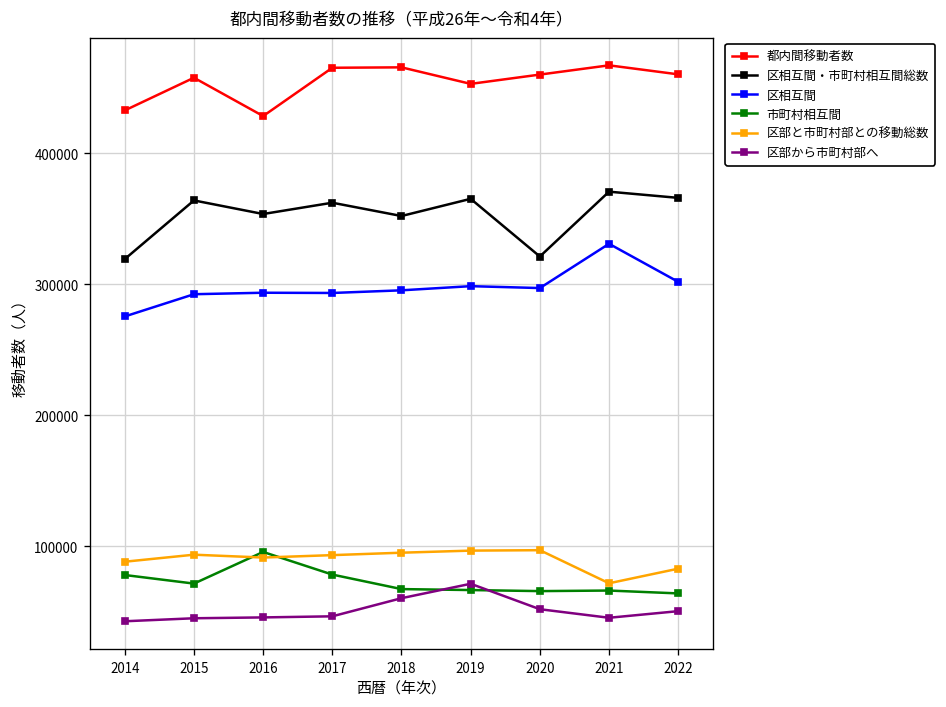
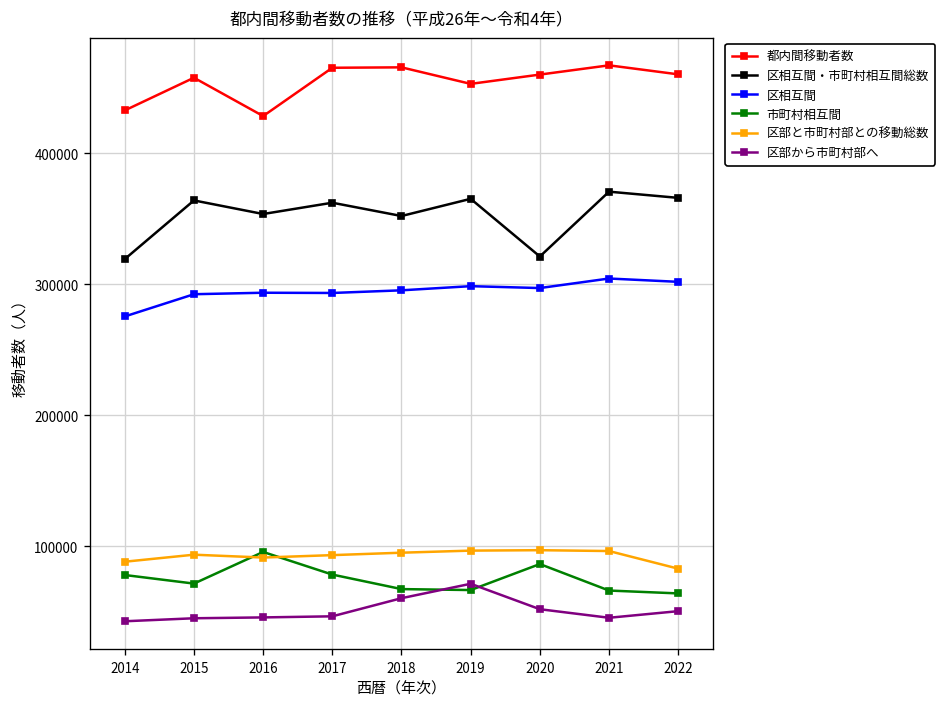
  {
    "都内間移動者数": {
      "2014": 433000,
      "2015": 458000,
      "2016": 429000,
      "2017": 465000,
      "2018": 466000,
      "2019": 453000,
      "2020": 460000,
      "2021": 467000,
      "2022": 460000
    },
    "区相互間・市町村相互間総数": {
      "2014": 319000,
      "2015": 364000,
      "2016": 354000,
      "2017": 362000,
      "2018": 352000,
      "2019": 365000,
      "2020": 321000,
      "2021": 371000,
      "2022": 366000
    },
    "区相互間": {
      "2014": 276000,
      "2015": 293000,
      "2016": 294000,
      "2017": 293000,
      "2018": 296000,
      "2019": 299000,
      "2020": 297000,
-     "2021": 331000,
+     "2021": 305000,
      "2022": 302000
    },
    "市町村相互間": {
      "2014": 78000,
      "2015": 72000,
      "2016": 96000,
      "2017": 78000,
      "2018": 67000,
      "2019": 67000,
-     "2020": 66000,
+     "2020": 87000,
      "2021": 66000,
      "2022": 64000
    },
    "区部と市町村部との移動総数": {
      "2014": 88000,
      "2015": 94000,
      "2016": 91000,
      "2017": 93000,
      "2018": 95000,
      "2019": 97000,
      "2020": 97000,
-     "2021": 72000,
+     "2021": 96000,
      "2022": 83000
    },
    "区部から市町村部へ": {
      "2014": 43000,
      "2015": 45000,
      "2016": 46000,
      "2017": 47000,
      "2018": 60000,
      "2019": 71000,
      "2020": 52000,
      "2021": 46000,
      "2022": 51000
    }
  }
